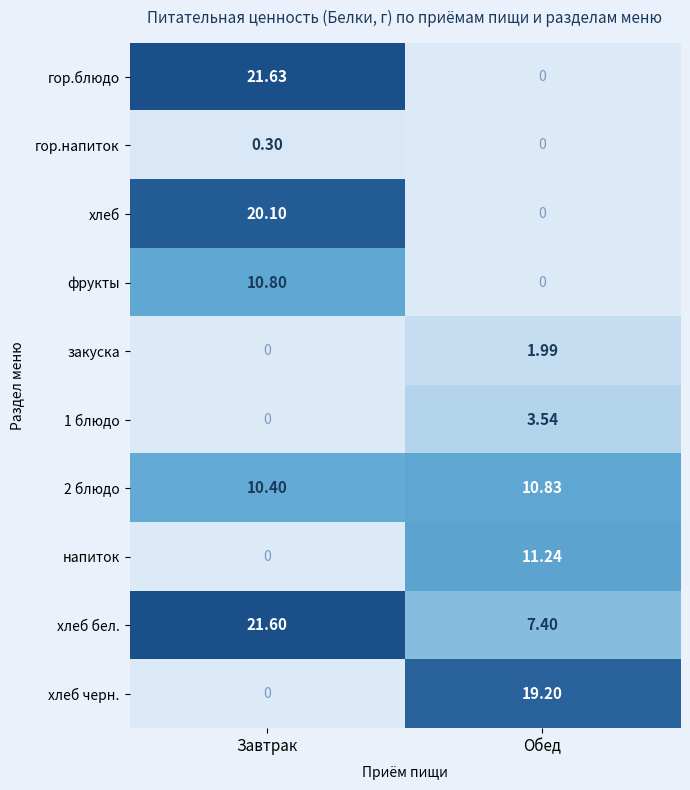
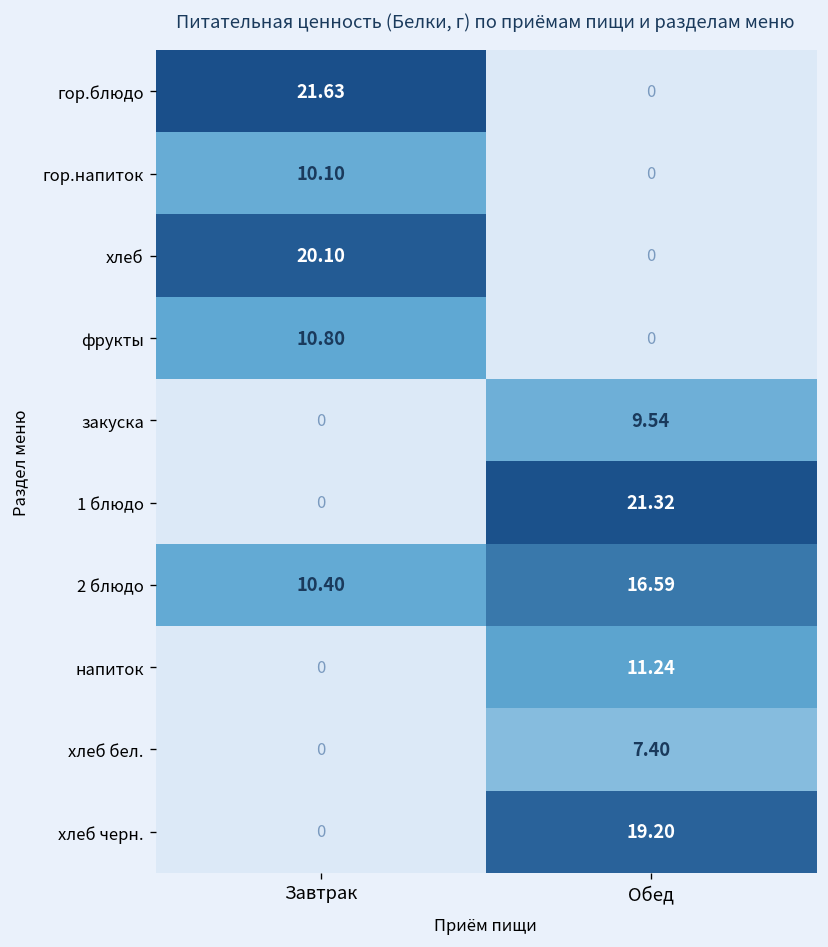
  {
    "гор.блюдо": {
      "Завтрак": 21.63,
      "Обед": 0
    },
    "гор.напиток": {
-     "Завтрак": 0.30,
+     "Завтрак": 10.10,
      "Обед": 0
    },
    "хлеб": {
      "Завтрак": 20.10,
      "Обед": 0
    },
    "фрукты": {
      "Завтрак": 10.80,
      "Обед": 0
    },
    "закуска": {
      "Завтрак": 0,
-     "Обед": 1.99
+     "Обед": 9.54
    },
    "1 блюдо": {
      "Завтрак": 0,
-     "Обед": 3.54
+     "Обед": 21.32
    },
    "2 блюдо": {
      "Завтрак": 10.40,
-     "Обед": 10.83
+     "Обед": 16.59
    },
    "напиток": {
      "Завтрак": 0,
      "Обед": 11.24
    },
    "хлеб бел.": {
-     "Завтрак": 21.60,
+     "Завтрак": 0,
      "Обед": 7.40
    },
    "хлеб черн.": {
      "Завтрак": 0,
      "Обед": 19.20
    }
  }
